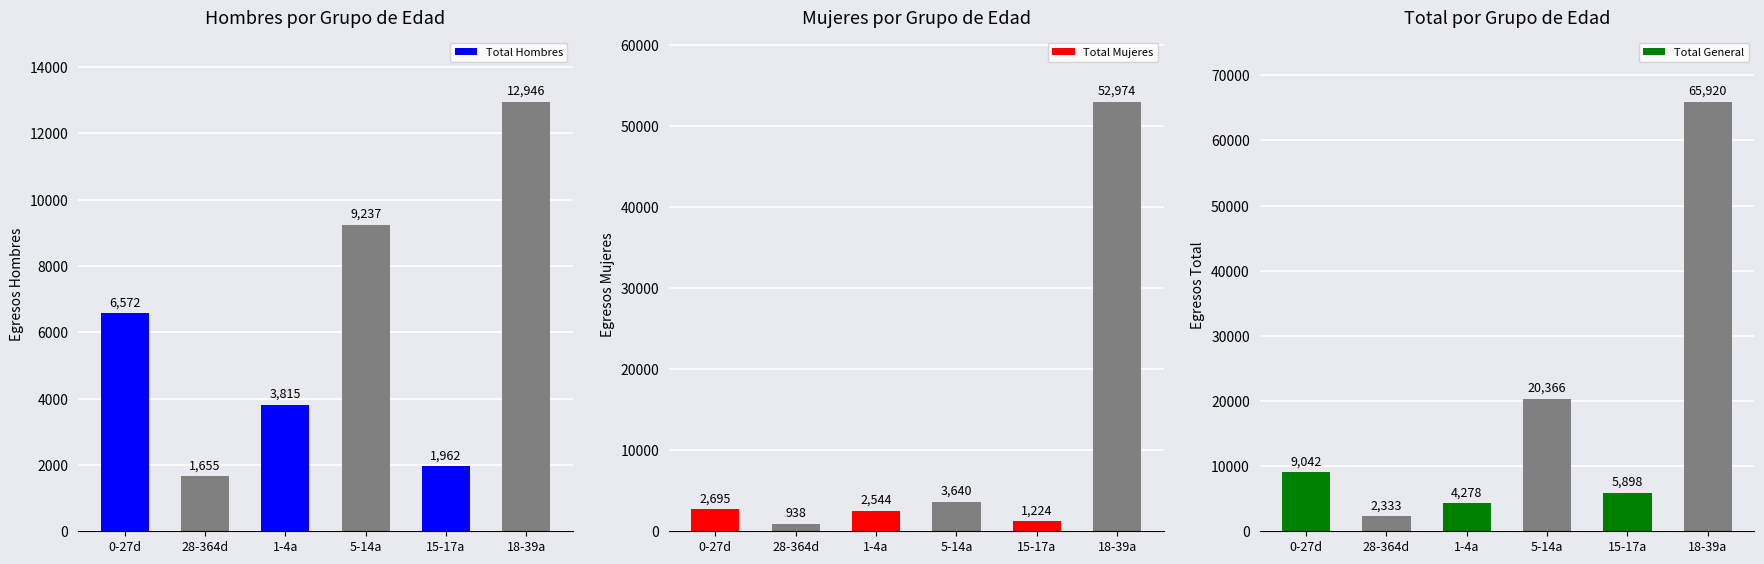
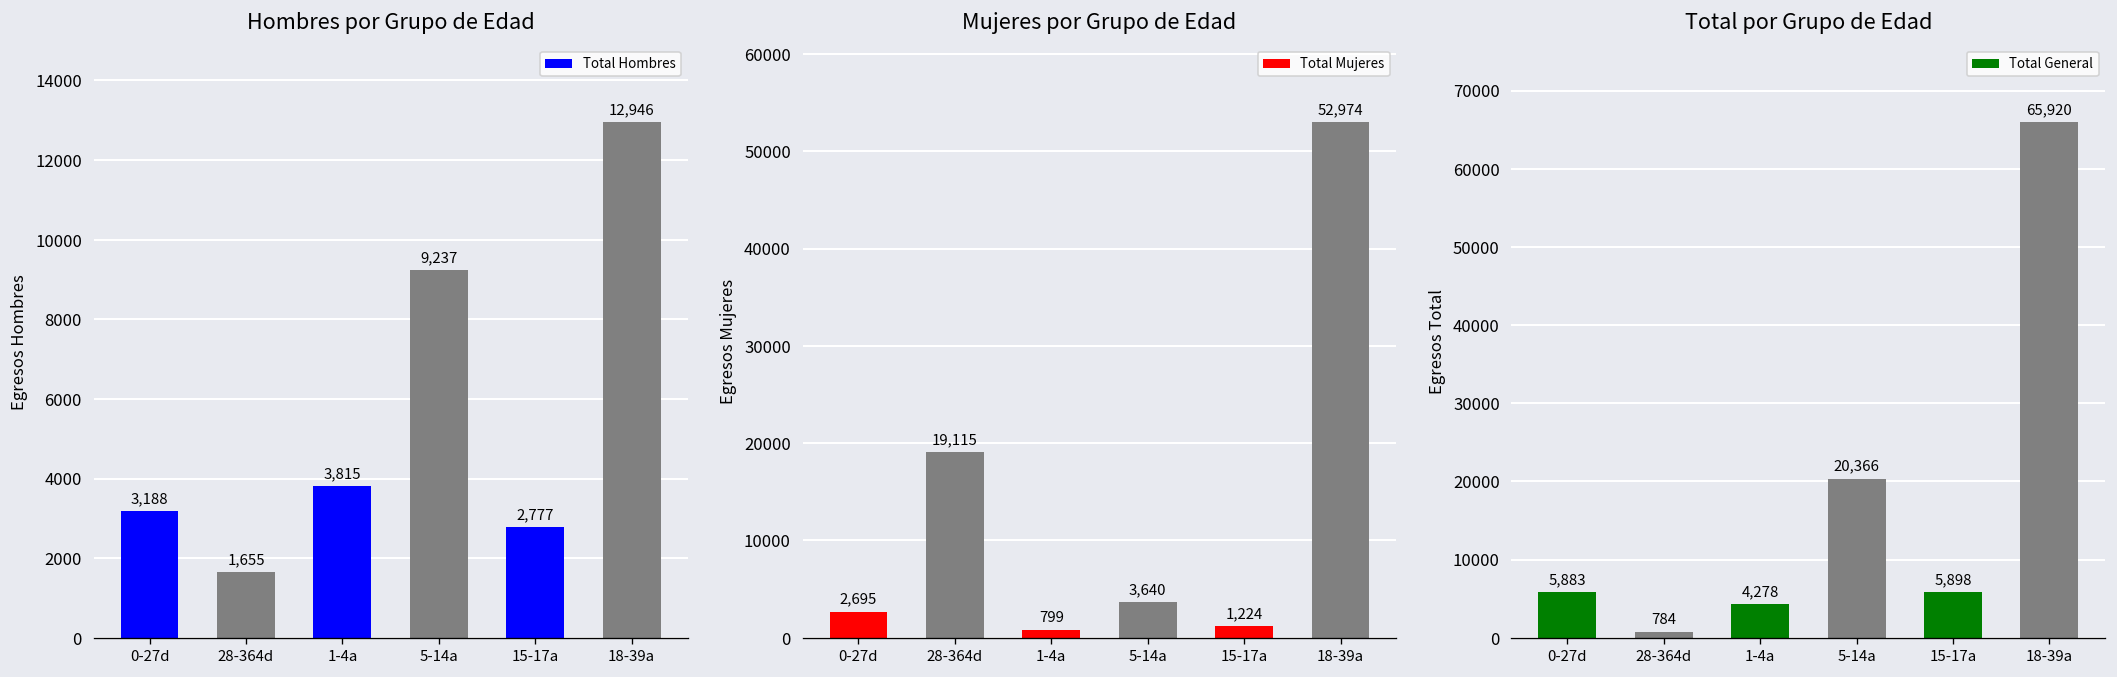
  {
    "Hombres por Grupo de Edad": {
-     "0-27d": "6,572",
+     "0-27d": "3,188",
      "28-364d": "1,655",
      "1-4a": "3,815",
      "5-14a": "9,237",
-     "15-17a": "1,962",
+     "15-17a": "2,777",
      "18-39a": "12,946"
    },
    "Mujeres por Grupo de Edad": {
      "0-27d": "2,695",
-     "28-364d": "938",
-     "1-4a": "2,544",
+     "28-364d": "19,115",
+     "1-4a": "799",
      "5-14a": "3,640",
      "15-17a": "1,224",
      "18-39a": "52,974"
    },
    "Total por Grupo de Edad": {
-     "0-27d": "9,042",
-     "28-364d": "2,333",
+     "0-27d": "5,883",
+     "28-364d": "784",
      "1-4a": "4,278",
      "5-14a": "20,366",
      "15-17a": "5,898",
      "18-39a": "65,920"
    }
  }
